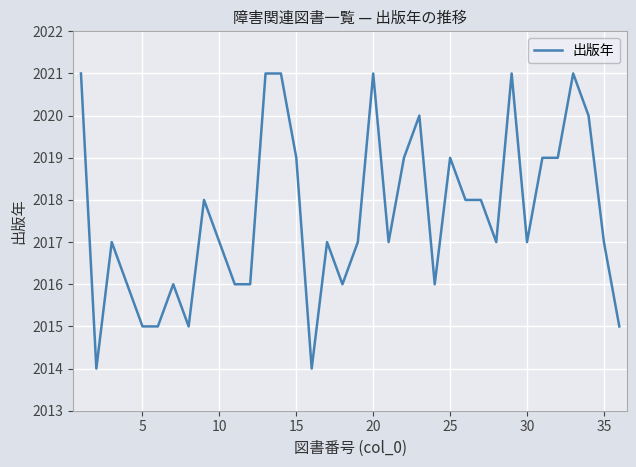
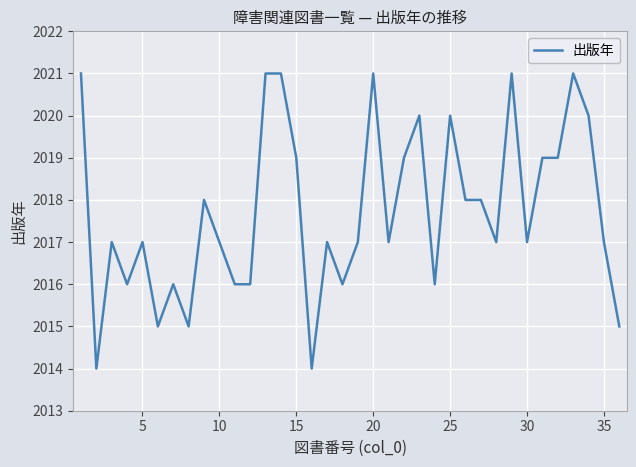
  {
-   "5": 2015,
+   "5": 2017,
    "10": 2017,
    "15": 2019,
    "20": 2021,
-   "25": 2019,
+   "25": 2020,
    "30": 2017,
    "35": 2017
  }
